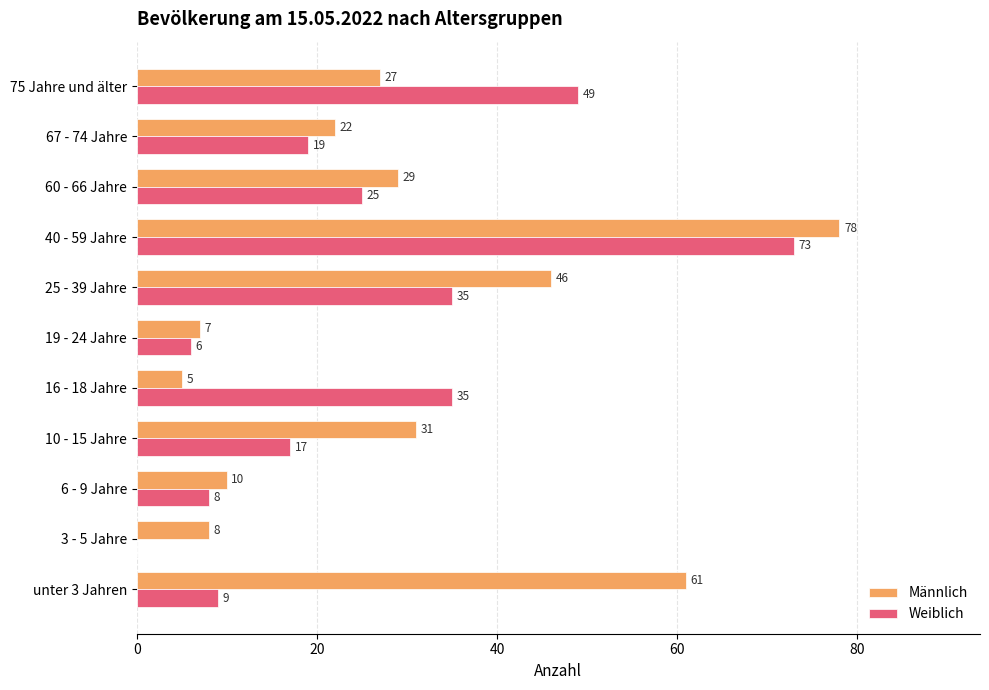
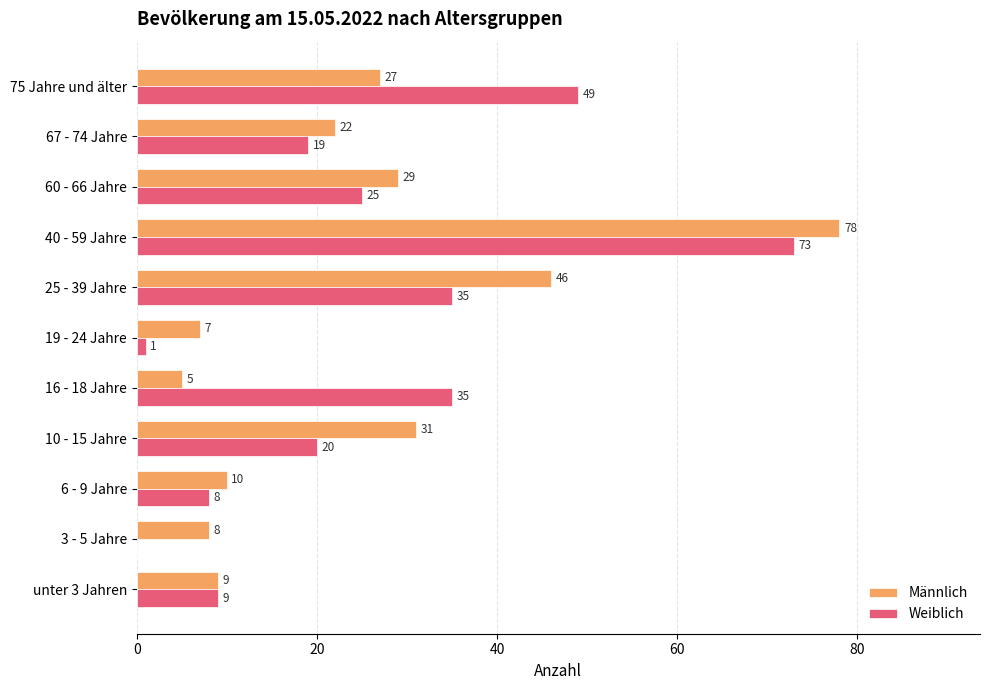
  {
    "Männlich": {
      "75 Jahre und älter": 27,
      "67 - 74 Jahre": 22,
      "60 - 66 Jahre": 29,
      "40 - 59 Jahre": 78,
      "25 - 39 Jahre": 46,
      "19 - 24 Jahre": 7,
      "16 - 18 Jahre": 5,
      "10 - 15 Jahre": 31,
      "6 - 9 Jahre": 10,
      "3 - 5 Jahre": 8,
-     "unter 3 Jahren": 61
+     "unter 3 Jahren": 9
    },
    "Weiblich": {
      "75 Jahre und älter": 49,
      "67 - 74 Jahre": 19,
      "60 - 66 Jahre": 25,
      "40 - 59 Jahre": 73,
      "25 - 39 Jahre": 35,
-     "19 - 24 Jahre": 6,
+     "19 - 24 Jahre": 1,
      "16 - 18 Jahre": 35,
-     "10 - 15 Jahre": 17,
+     "10 - 15 Jahre": 20,
      "6 - 9 Jahre": 8,
      "unter 3 Jahren": 9
    }
  }
